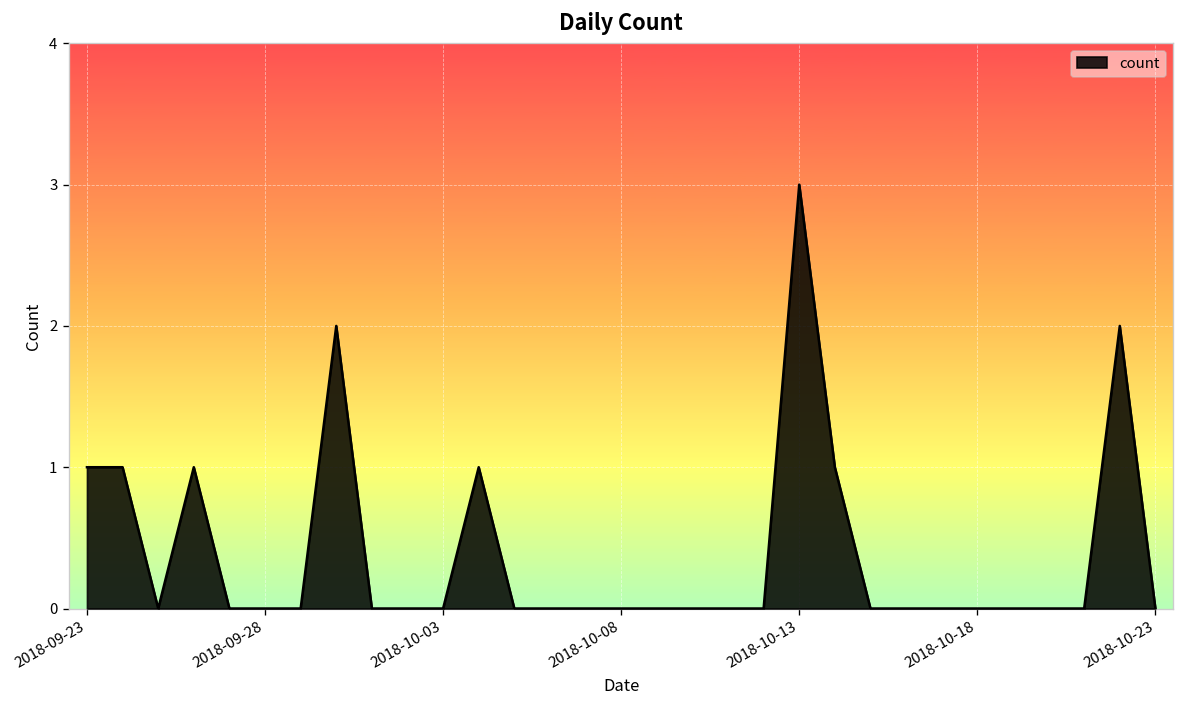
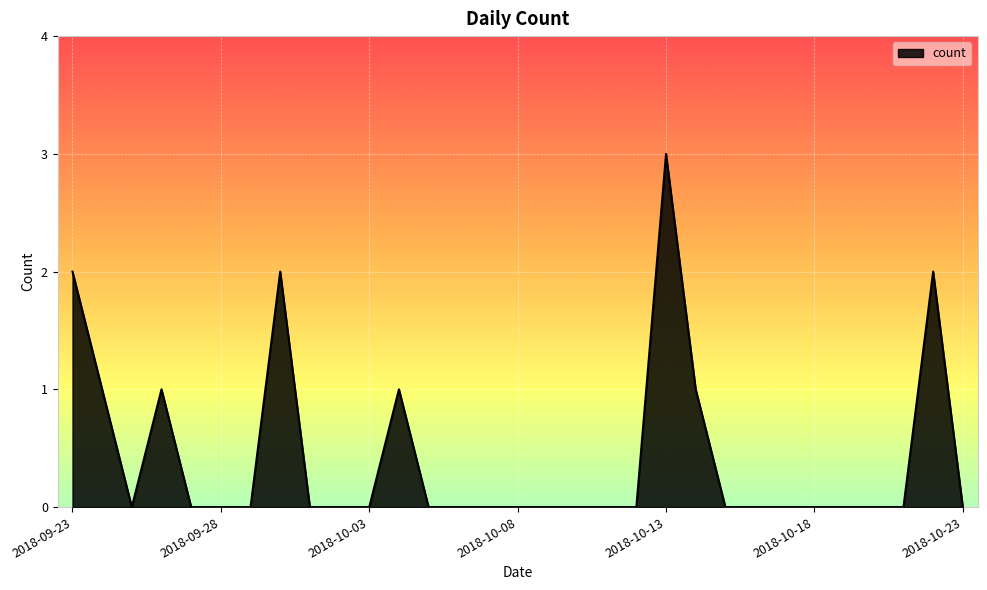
  {
-   "2018-09-23": 1,
+   "2018-09-23": 2,
    "2018-09-28": 0,
    "2018-10-03": 0,
    "2018-10-08": 0,
    "2018-10-13": 3,
    "2018-10-18": 0,
    "2018-10-23": 0
  }
